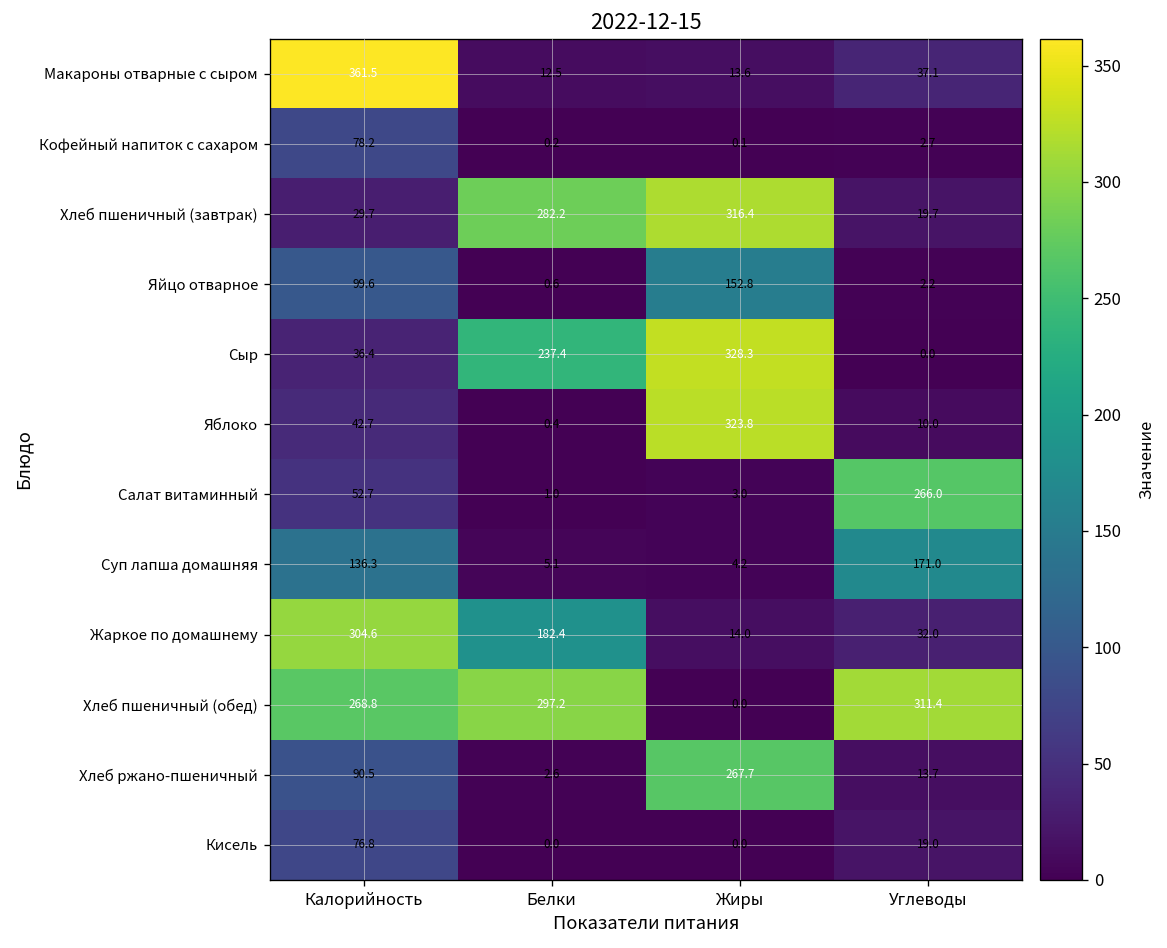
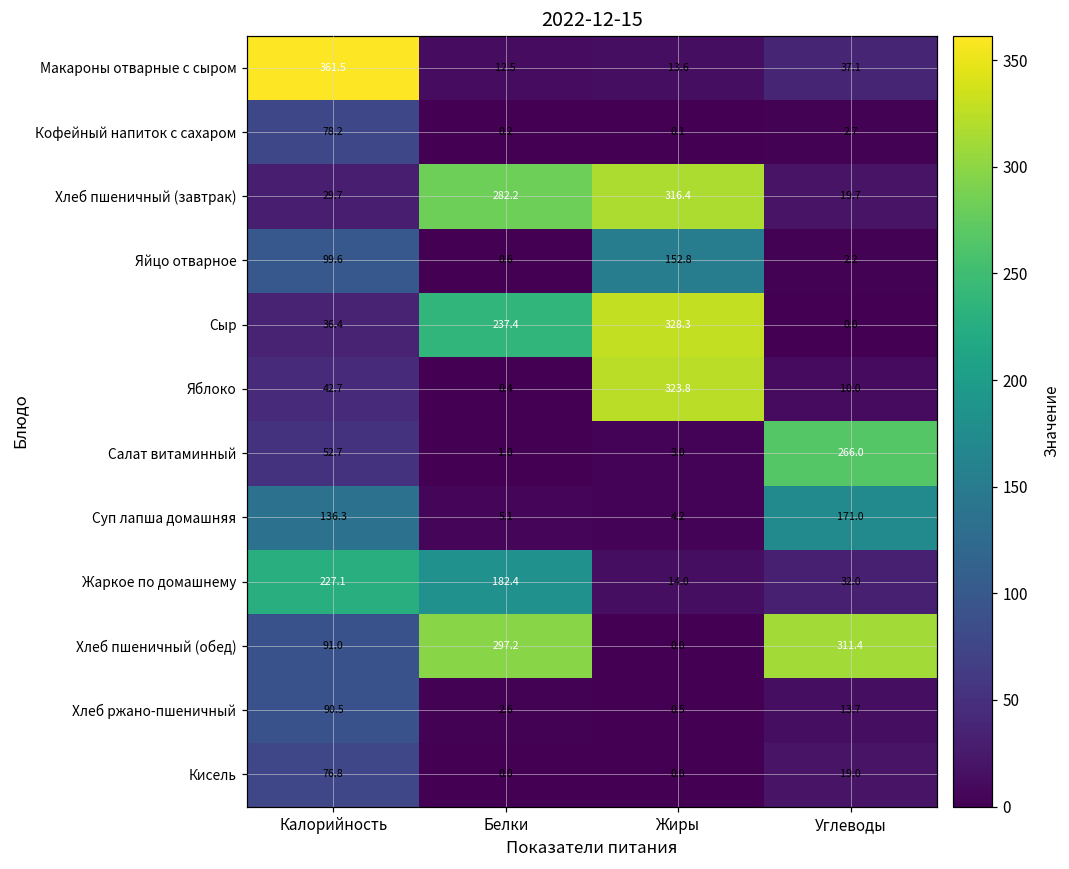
  {
    "Макароны отварные с сыром": {
      "Калорийность": 361.5,
      "Белки": 12.5,
      "Жиры": 13.6,
      "Углеводы": 37.1
    },
    "Кофейный напиток с сахаром": {
      "Калорийность": 78.2,
      "Белки": 0.2,
      "Жиры": 0.1,
      "Углеводы": 2.7
    },
    "Хлеб пшеничный (завтрак)": {
      "Калорийность": 29.7,
      "Белки": 282.2,
      "Жиры": 316.4,
      "Углеводы": 19.7
    },
    "Яйцо отварное": {
      "Калорийность": 99.6,
      "Белки": 0.6,
      "Жиры": 152.8,
      "Углеводы": 2.2
    },
    "Сыр": {
      "Калорийность": 36.4,
      "Белки": 237.4,
      "Жиры": 328.3,
      "Углеводы": 0.0
    },
    "Яблоко": {
      "Калорийность": 42.7,
      "Белки": 0.4,
      "Жиры": 323.8,
      "Углеводы": 10.0
    },
    "Салат витаминный": {
      "Калорийность": 52.7,
      "Белки": 1.0,
      "Жиры": 3.0,
      "Углеводы": 266.0
    },
    "Суп лапша домашняя": {
      "Калорийность": 136.3,
      "Белки": 5.1,
      "Жиры": 4.2,
      "Углеводы": 171.0
    },
    "Жаркое по домашнему": {
-     "Калорийность": 304.6,
+     "Калорийность": 227.1,
      "Белки": 182.4,
      "Жиры": 14.0,
      "Углеводы": 32.0
    },
    "Хлеб пшеничный (обед)": {
-     "Калорийность": 268.8,
+     "Калорийность": 91.0,
      "Белки": 297.2,
      "Жиры": 0.0,
      "Углеводы": 311.4
    },
    "Хлеб ржано-пшеничный": {
      "Калорийность": 90.5,
      "Белки": 2.6,
-     "Жиры": 267.7,
+     "Жиры": 0.5,
      "Углеводы": 13.7
    },
    "Кисель": {
      "Калорийность": 76.8,
      "Белки": 0.0,
      "Жиры": 0.0,
      "Углеводы": 19.0
    }
  }
